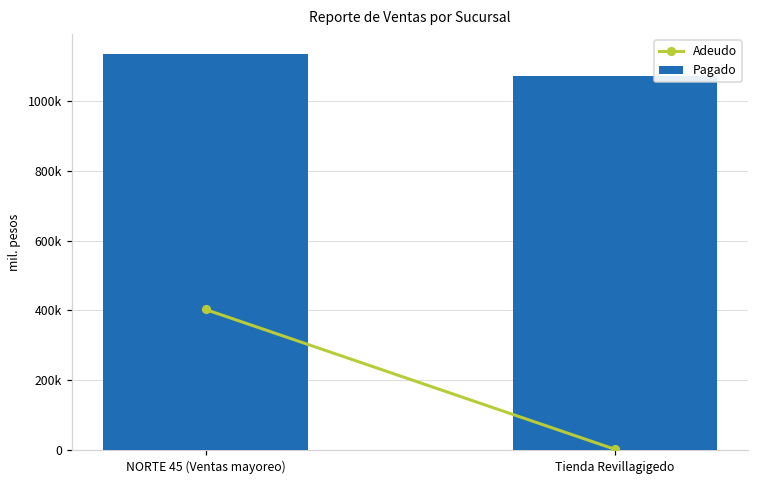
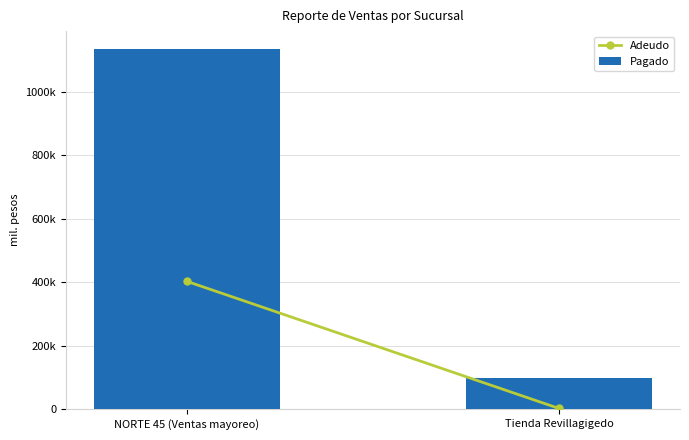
  {
    "Pagado": {
      "NORTE 45 (Ventas mayoreo)": 1130000,
-     "Tienda Revillagigedo": 1070000
+     "Tienda Revillagigedo": 100000
    },
    "Adeudo": {
      "NORTE 45 (Ventas mayoreo)": 400000,
      "Tienda Revillagigedo": 0
    }
  }
